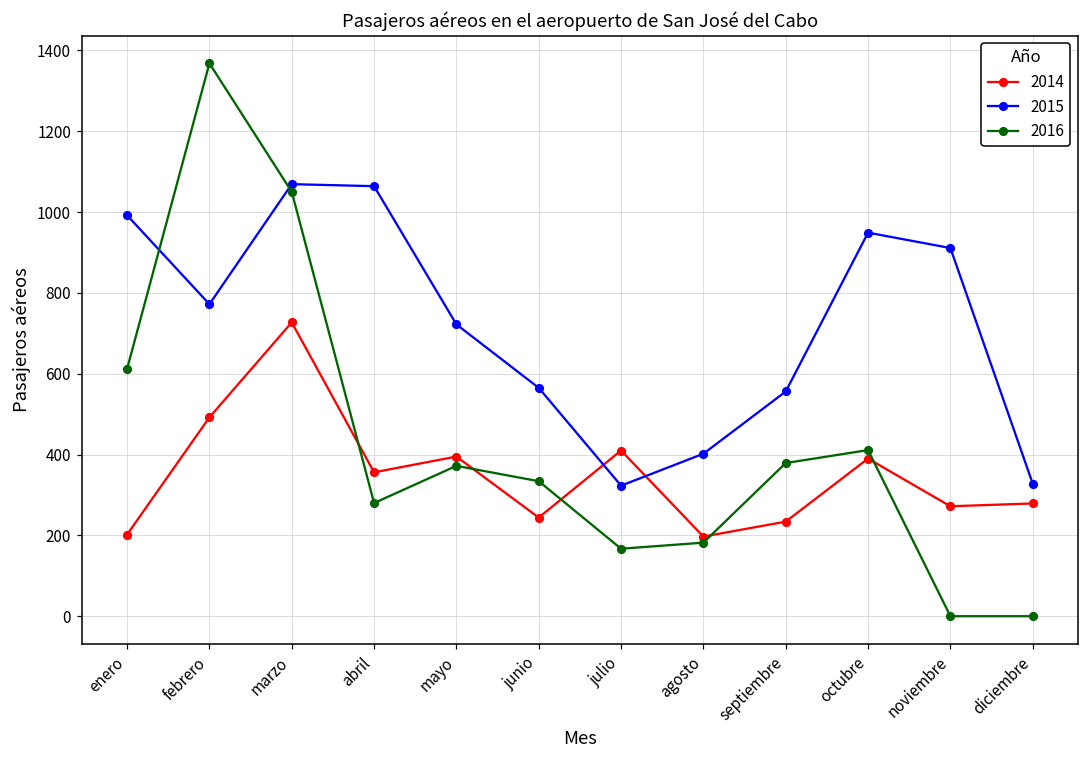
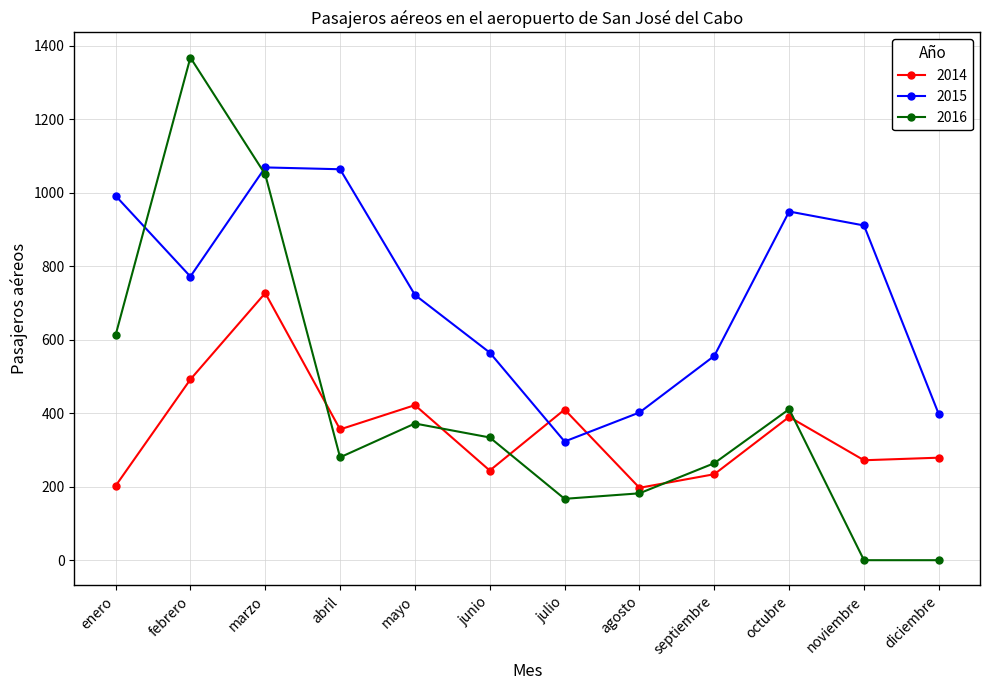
  {
    "2014": {
      "enero": 200,
      "febrero": 490,
      "marzo": 730,
      "abril": 360,
-     "mayo": 400,
+     "mayo": 420,
      "junio": 240,
      "julio": 410,
      "agosto": 200,
      "septiembre": 230,
      "octubre": 390,
      "noviembre": 270,
      "diciembre": 280
    },
    "2015": {
      "enero": 990,
      "febrero": 770,
      "marzo": 1070,
      "abril": 1060,
      "mayo": 720,
      "junio": 570,
      "julio": 320,
      "agosto": 400,
      "septiembre": 560,
      "octubre": 950,
      "noviembre": 910,
-     "diciembre": 330
+     "diciembre": 400
    },
    "2016": {
      "enero": 610,
      "febrero": 1370,
      "marzo": 1050,
      "abril": 280,
      "mayo": 370,
      "junio": 330,
      "julio": 170,
      "agosto": 180,
-     "septiembre": 380,
+     "septiembre": 260,
      "octubre": 410,
      "noviembre": 0,
      "diciembre": 0
    }
  }
